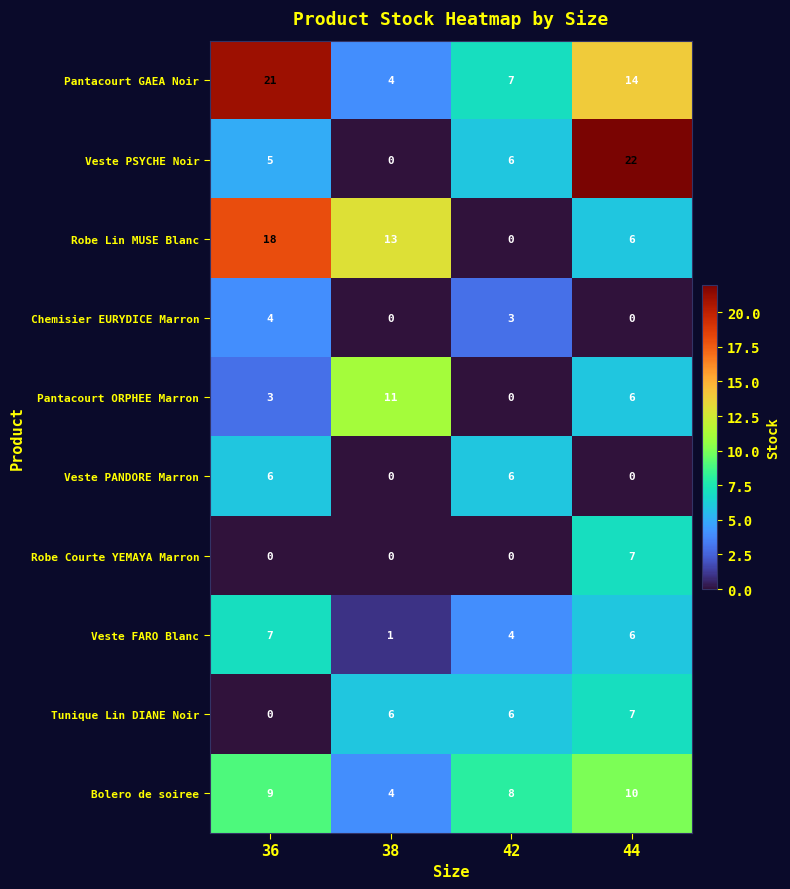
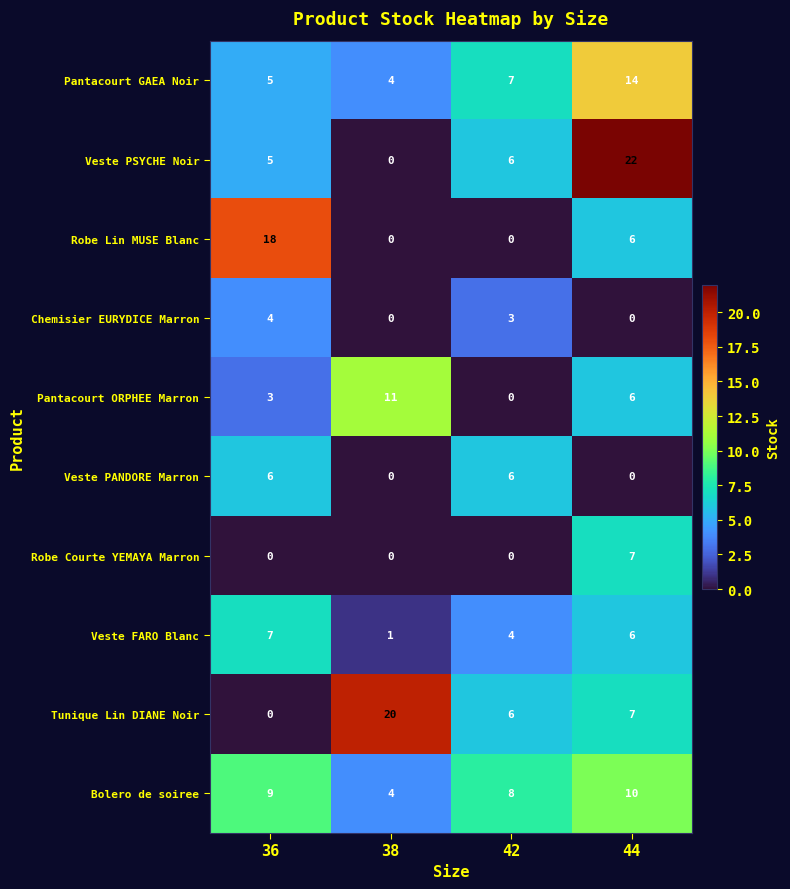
  {
    "Pantacourt GAEA Noir": {
-     "36": 21,
+     "36": 5,
      "38": 4,
      "42": 7,
      "44": 14
    },
    "Veste PSYCHE Noir": {
      "36": 5,
      "38": 0,
      "42": 6,
      "44": 22
    },
    "Robe Lin MUSE Blanc": {
      "36": 18,
-     "38": 13,
+     "38": 0,
      "42": 0,
      "44": 6
    },
    "Chemisier EURYDICE Marron": {
      "36": 4,
      "38": 0,
      "42": 3,
      "44": 0
    },
    "Pantacourt ORPHEE Marron": {
      "36": 3,
      "38": 11,
      "42": 0,
      "44": 6
    },
    "Veste PANDORE Marron": {
      "36": 6,
      "38": 0,
      "42": 6,
      "44": 0
    },
    "Robe Courte YEMAYA Marron": {
      "36": 0,
      "38": 0,
      "42": 0,
      "44": 7
    },
    "Veste FARO Blanc": {
      "36": 7,
      "38": 1,
      "42": 4,
      "44": 6
    },
    "Tunique Lin DIANE Noir": {
      "36": 0,
-     "38": 6,
+     "38": 20,
      "42": 6,
      "44": 7
    },
    "Bolero de soiree": {
      "36": 9,
      "38": 4,
      "42": 8,
      "44": 10
    }
  }
